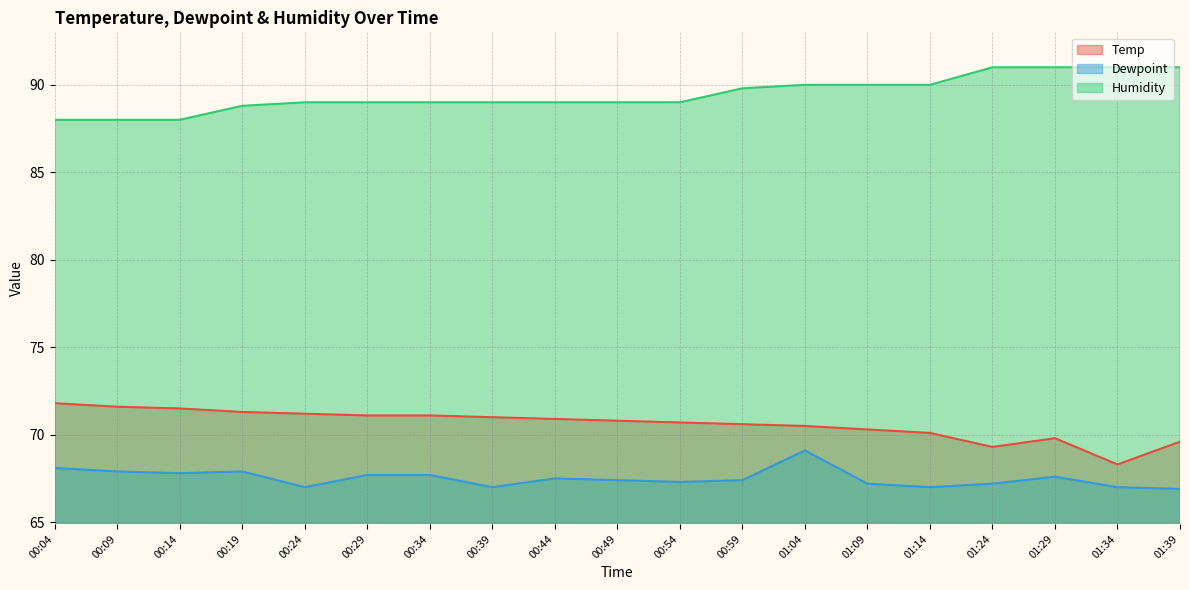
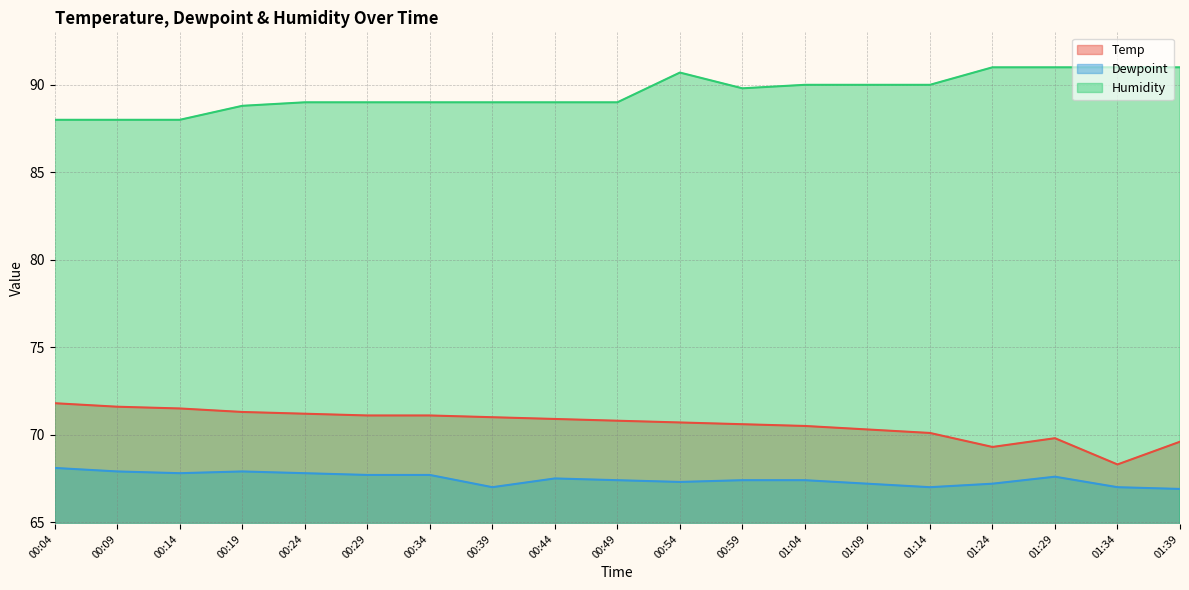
  {
    "Temp": {
      "00:04": 71.8,
      "00:09": 71.6,
      "00:14": 71.5,
      "00:19": 71.3,
      "00:24": 71.2,
      "00:29": 71.1,
      "00:34": 71.1,
      "00:39": 71.0,
      "00:44": 70.9,
      "00:49": 70.8,
      "00:54": 70.7,
      "00:59": 70.6,
      "01:04": 70.5,
      "01:09": 70.3,
      "01:14": 70.1,
      "01:24": 69.3,
      "01:29": 69.8,
      "01:34": 68.3,
      "01:39": 69.6
    },
    "Dewpoint": {
      "00:04": 68.1,
      "00:09": 67.9,
      "00:14": 67.8,
      "00:19": 67.9,
-     "00:24": 67.0,
+     "00:24": 67.8,
      "00:29": 67.7,
      "00:34": 67.7,
      "00:39": 67.0,
      "00:44": 67.5,
      "00:49": 67.4,
      "00:54": 67.3,
      "00:59": 67.4,
-     "01:04": 69.1,
+     "01:04": 67.4,
      "01:09": 67.2,
      "01:14": 67.0,
      "01:24": 67.2,
      "01:29": 67.6,
      "01:34": 67.0,
      "01:39": 66.9
    },
    "Humidity": {
      "00:04": 88.0,
      "00:09": 88.0,
      "00:14": 88.0,
      "00:19": 88.8,
      "00:24": 89.0,
      "00:29": 89.0,
      "00:34": 89.0,
      "00:39": 89.0,
      "00:44": 89.0,
      "00:49": 89.0,
-     "00:54": 89.0,
+     "00:54": 90.7,
      "00:59": 89.8,
      "01:04": 90.0,
      "01:09": 90.0,
      "01:14": 90.0,
      "01:24": 91.0,
      "01:29": 91.0,
      "01:39": 91.0
    }
  }
